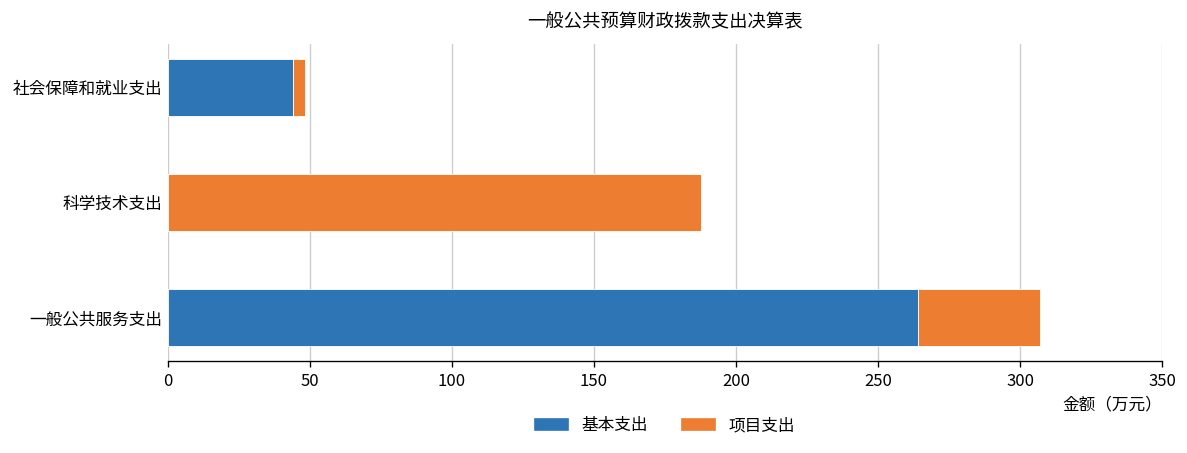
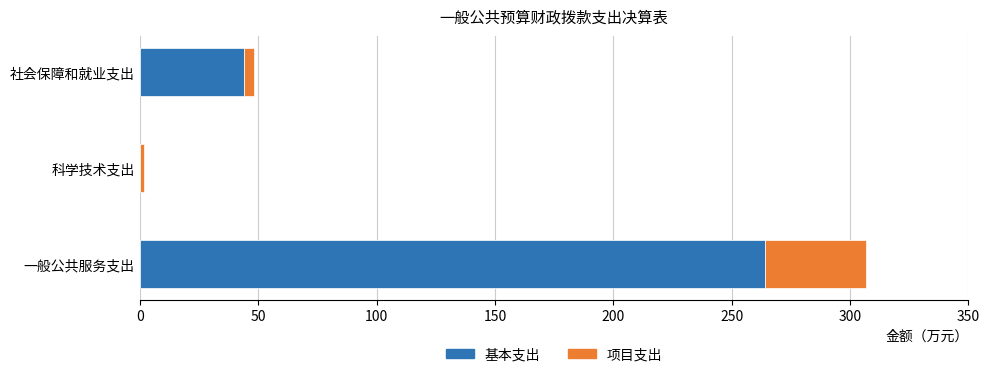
  {
    "基本支出": {
      "社会保障和就业支出": 44,
      "科学技术支出": 0,
      "一般公共服务支出": 264
    },
    "项目支出": {
      "社会保障和就业支出": 4,
-     "科学技术支出": 188,
+     "科学技术支出": 2,
      "一般公共服务支出": 43
    }
  }
